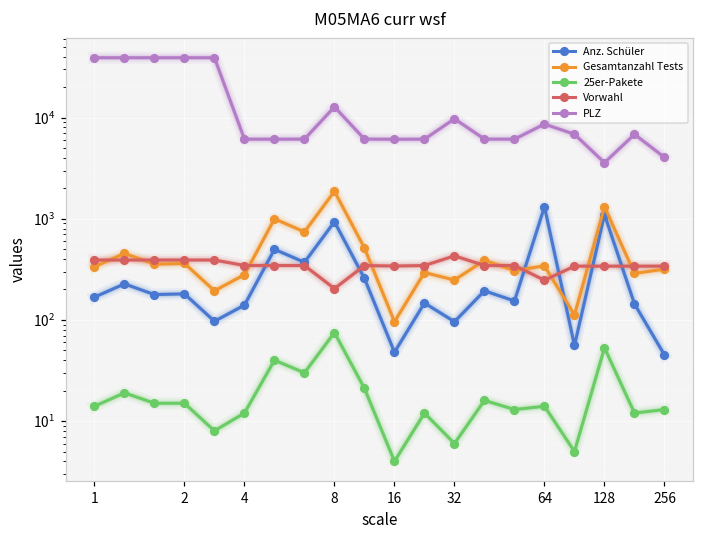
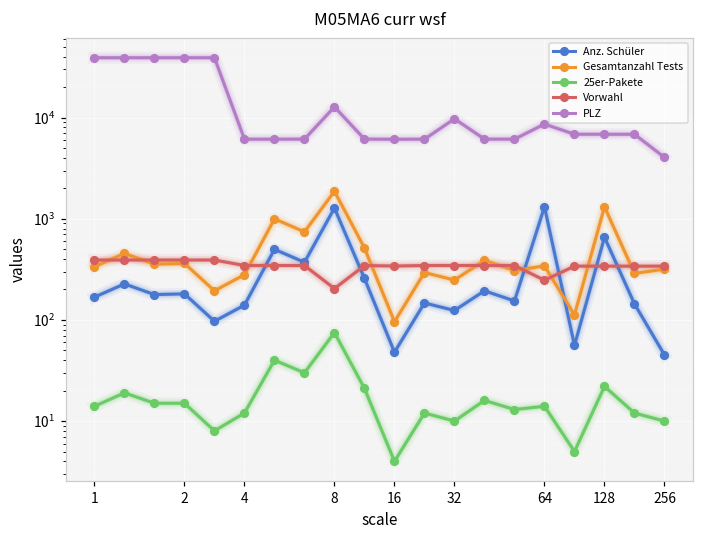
  {
    "Anz. Schüler": {
-     "8": 900,
-     "32": 100,
+     "8": 1300,
+     "32": 120,
      "64": 1300,
-     "128": 1100,
+     "128": 700,
      "256": 50
    },
    "Gesamtanzahl Tests": {
      "8": 1900,
      "32": 250,
      "64": 340,
      "128": 1300,
      "256": 320
    },
    "25er-Pakete": {
      "8": 80,
-     "32": 6,
+     "32": 10,
      "64": 14,
-     "128": 50,
-     "256": 13
+     "128": 22,
+     "256": 10
    },
    "Vorwahl": {
      "8": 200,
-     "32": 400,
+     "32": 350,
      "64": 250,
      "128": 340,
      "256": 340
    },
    "PLZ": {
      "8": 13000,
      "32": 10000,
      "64": 9000,
-     "128": 3600,
+     "128": 7000,
      "256": 4000
    }
  }
